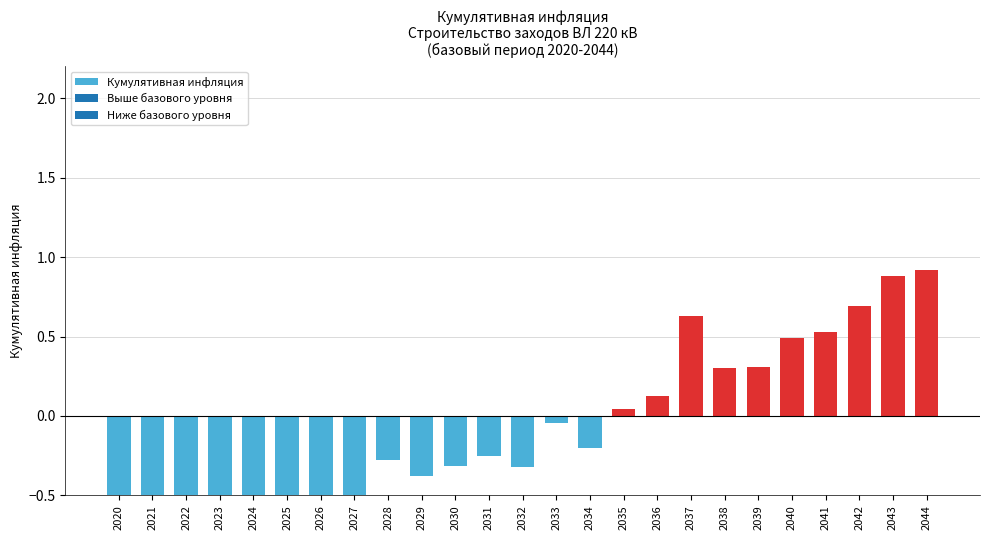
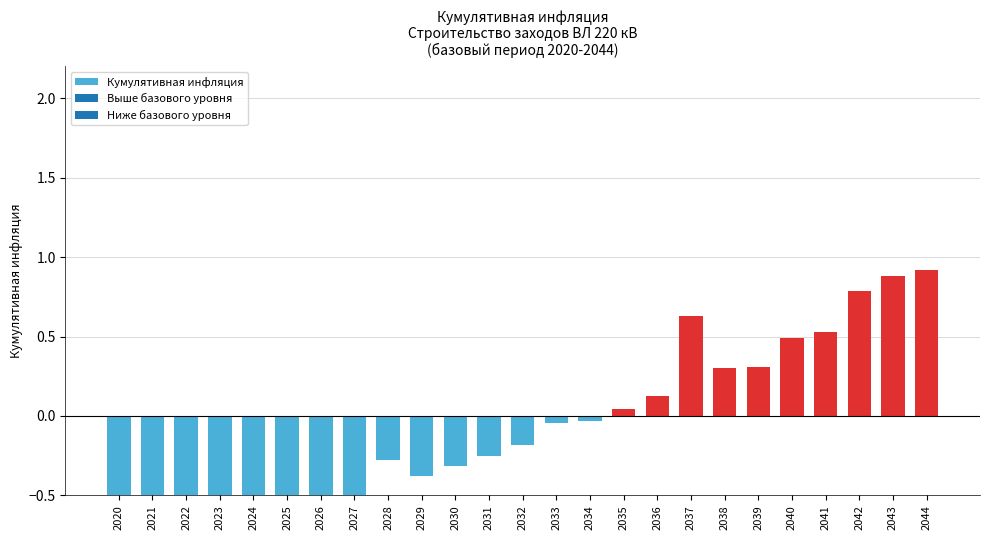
  {
    "2027": -0.50,
    "2028": -0.28,
    "2029": -0.38,
    "2030": -0.32,
    "2031": -0.25,
-   "2032": -0.32,
+   "2032": -0.18,
    "2033": -0.04,
-   "2034": -0.20,
+   "2034": -0.03,
    "2035": 0.04,
    "2036": 0.13,
    "2037": 0.63,
    "2038": 0.30,
    "2039": 0.31,
    "2040": 0.49,
    "2041": 0.53,
-   "2042": 0.69,
+   "2042": 0.79,
    "2043": 0.88,
    "2044": 0.92
  }
